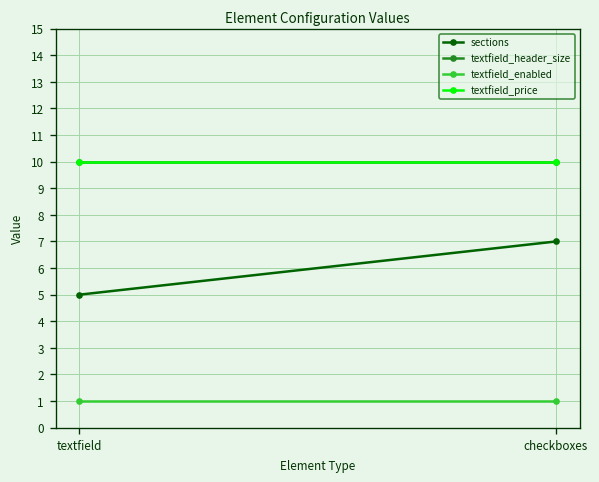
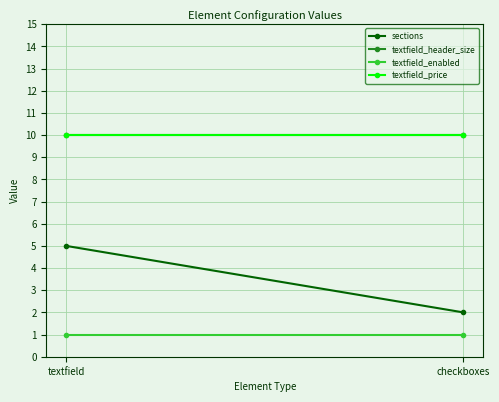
  {
    "sections": {
      "textfield": 5,
-     "checkboxes": 7
+     "checkboxes": 2
    },
    "textfield_price": {
      "textfield": 10,
      "checkboxes": 10
    },
    "textfield_enabled": {
      "textfield": 1,
      "checkboxes": 1
    }
  }
